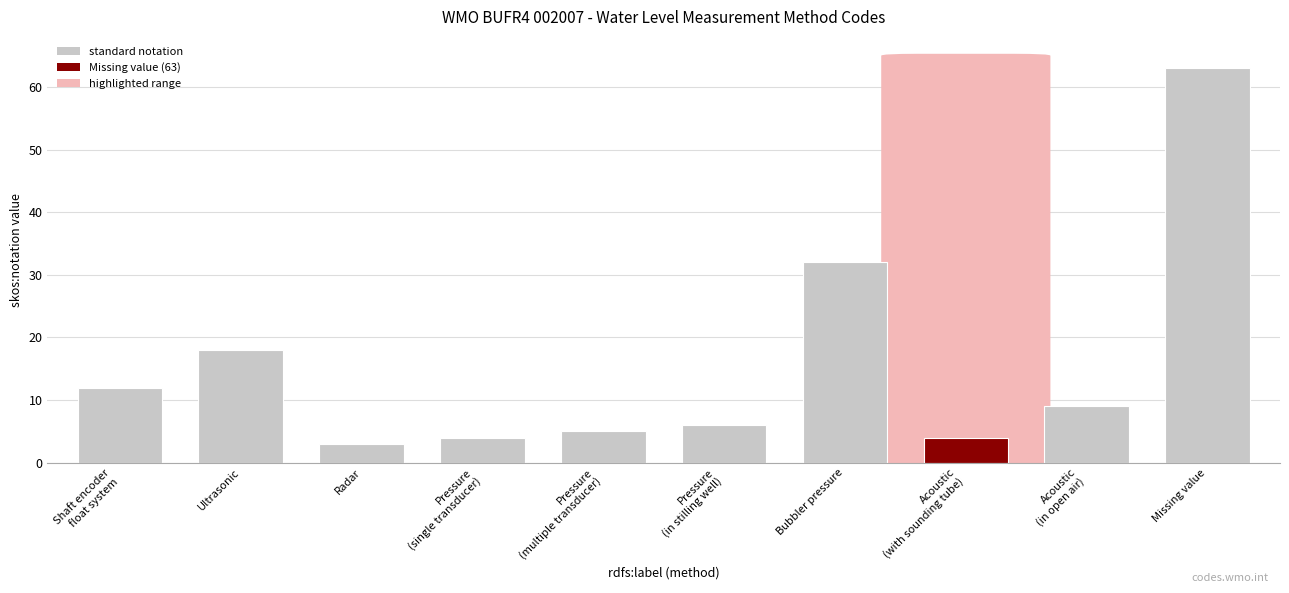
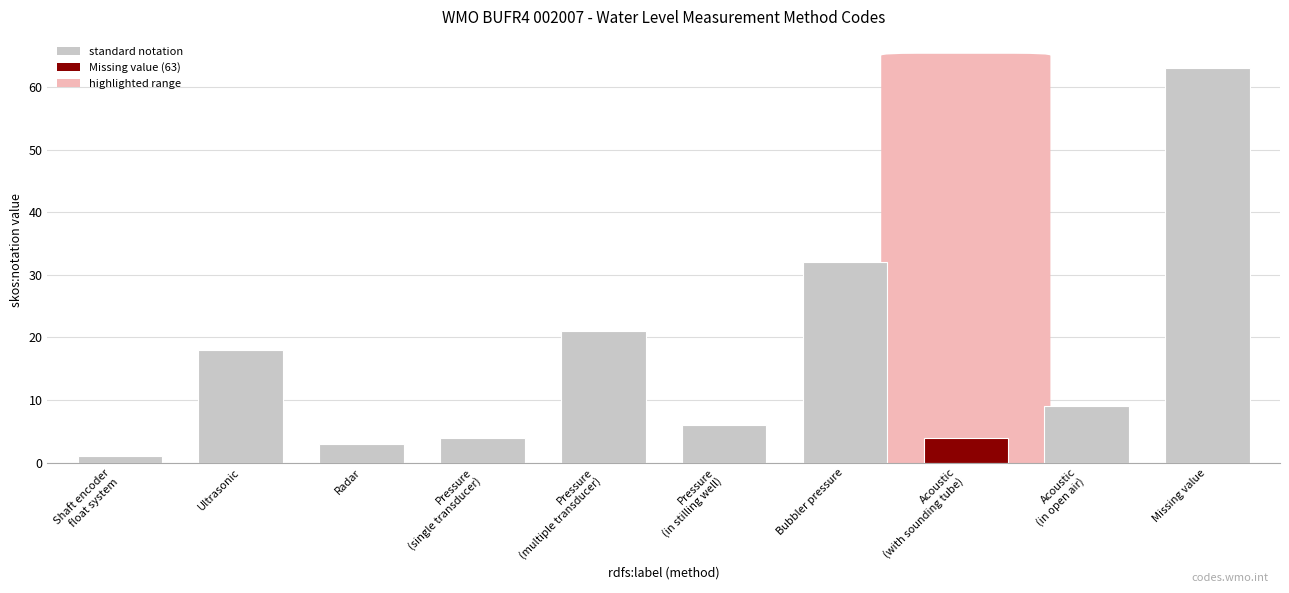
  {
-   "Shaft encoder float system": 12,
+   "Shaft encoder float system": 1,
    "Ultrasonic": 18,
    "Radar": 3,
    "Pressure (single transducer)": 4,
-   "Pressure (multiple transducer)": 5,
+   "Pressure (multiple transducer)": 21,
    "Pressure (in stilling well)": 6,
    "Bubbler pressure": 32,
    "Acoustic (with sounding tube)": 4,
    "Acoustic (in open air)": 9,
    "Missing value": 63
  }
